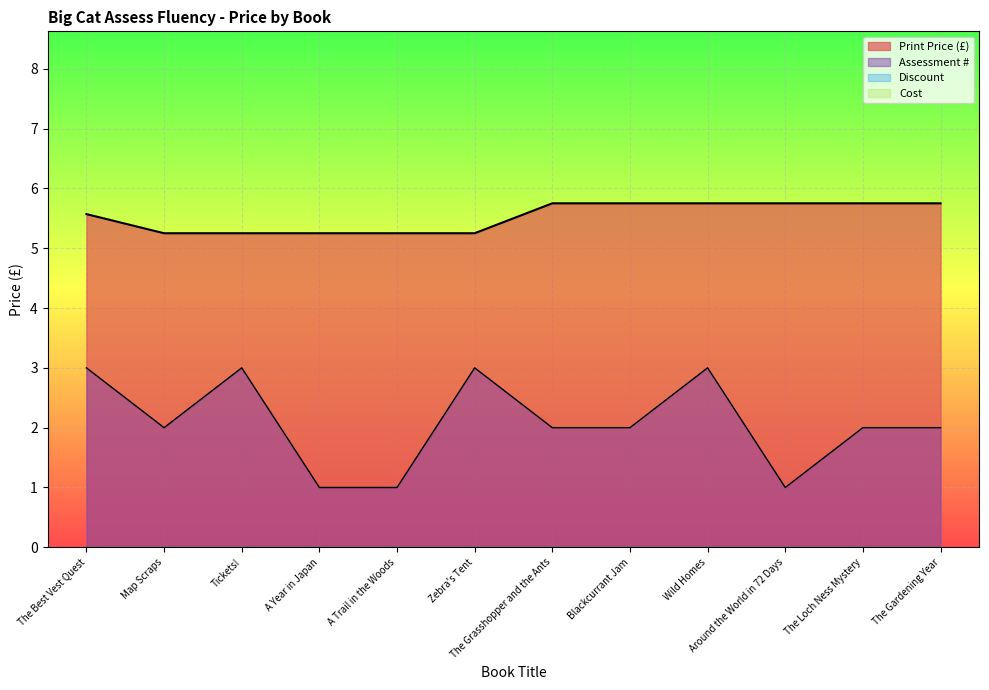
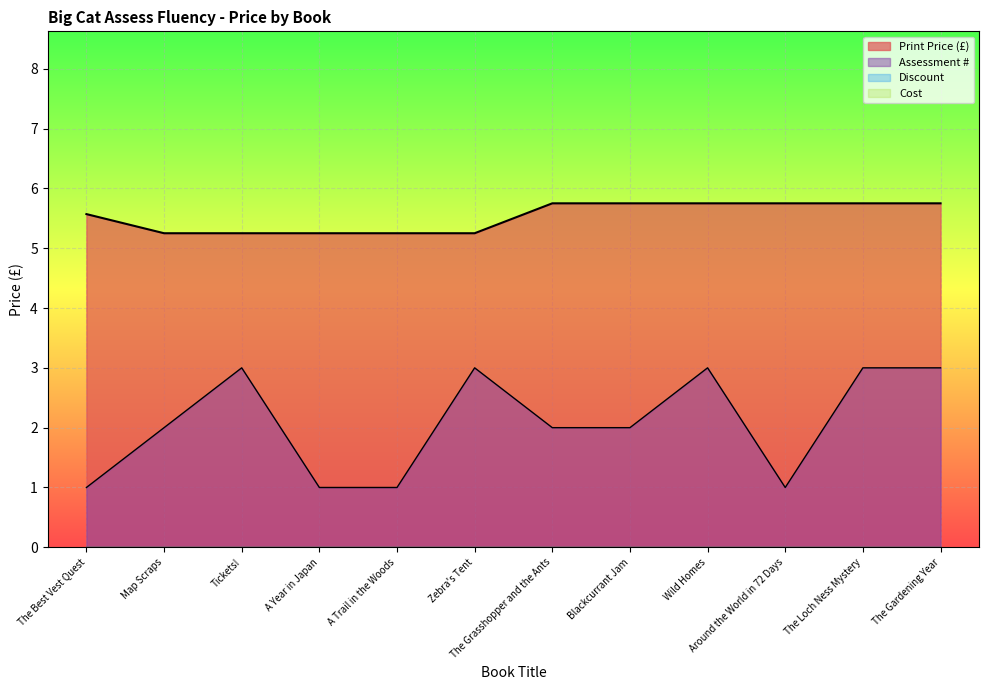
  {
    "Print Price (£)": {
      "The Best Vest Quest": 5.6,
      "Map Scraps": 5.3,
      "Tickets!": 5.3,
      "A Year in Japan": 5.3,
      "A Trail in the Woods": 5.3,
      "Zebra's Tent": 5.3,
      "The Grasshopper and the Ants": 5.8,
      "Blackcurrant Jam": 5.8,
      "Wild Homes": 5.8,
      "Around the World in 72 Days": 5.8,
      "The Loch Ness Mystery": 5.8,
      "The Gardening Year": 5.8
    },
    "Assessment #": {
-     "The Best Vest Quest": 3,
+     "The Best Vest Quest": 1,
      "Map Scraps": 2,
      "Tickets!": 3,
      "A Year in Japan": 1,
      "A Trail in the Woods": 1,
      "Zebra's Tent": 3,
      "The Grasshopper and the Ants": 2,
      "Blackcurrant Jam": 2,
      "Wild Homes": 3,
      "Around the World in 72 Days": 1,
-     "The Loch Ness Mystery": 2,
-     "The Gardening Year": 2
+     "The Loch Ness Mystery": 3,
+     "The Gardening Year": 3
    },
    "Cost": {
      "The Best Vest Quest": 0,
      "Map Scraps": 0,
      "Tickets!": 0,
      "A Year in Japan": 0,
      "A Trail in the Woods": 0,
      "Zebra's Tent": 0,
      "The Grasshopper and the Ants": 0,
      "Blackcurrant Jam": 0,
      "Wild Homes": 0,
      "Around the World in 72 Days": 0,
      "The Loch Ness Mystery": 0,
      "The Gardening Year": 0
    }
  }
